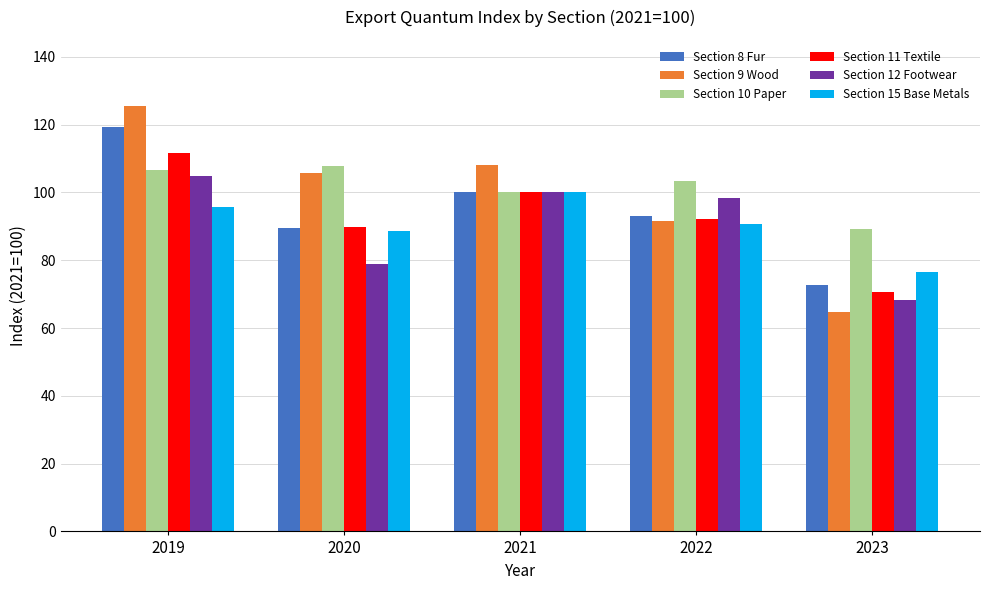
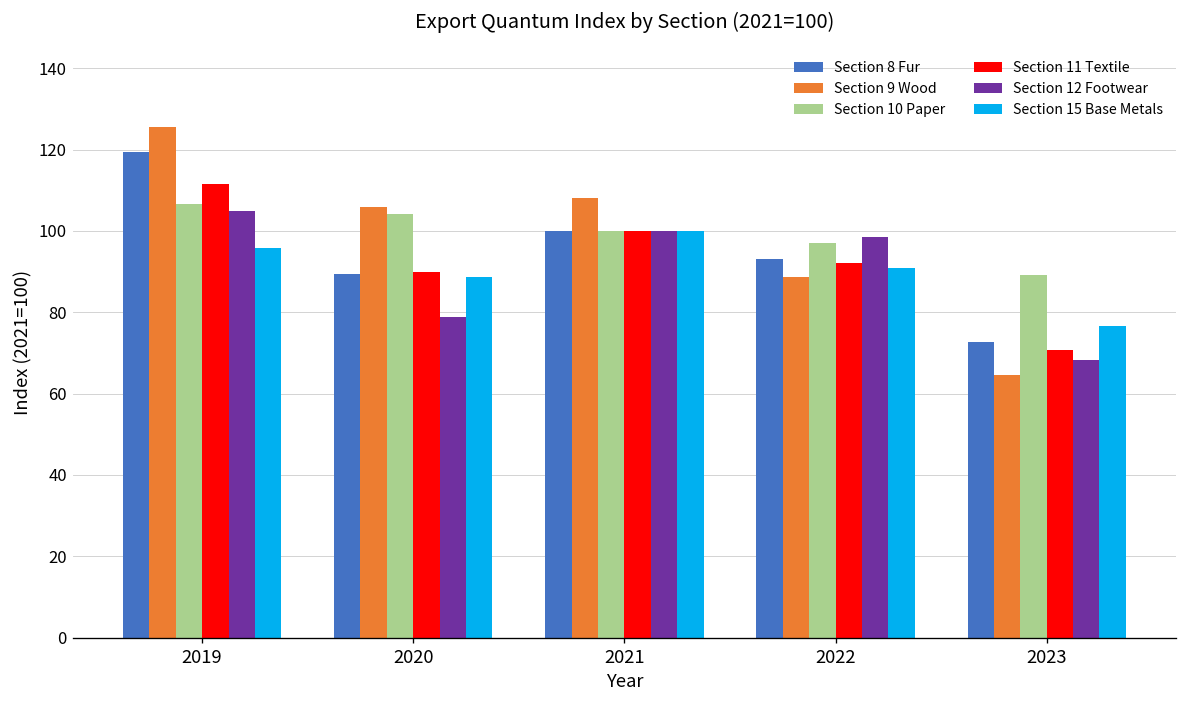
  {
    "Section 8 Fur": {
      "2019": 119,
      "2020": 89,
      "2021": 100,
      "2022": 93,
      "2023": 73
    },
    "Section 9 Wood": {
      "2019": 126,
      "2020": 106,
      "2021": 108,
-     "2022": 92,
+     "2022": 89,
      "2023": 65
    },
    "Section 10 Paper": {
      "2019": 107,
-     "2020": 108,
+     "2020": 104,
      "2021": 100,
-     "2022": 103,
+     "2022": 97,
      "2023": 89
    },
    "Section 11 Textile": {
      "2019": 112,
      "2020": 90,
      "2021": 100,
      "2022": 92,
      "2023": 71
    },
    "Section 12 Footwear": {
      "2019": 105,
      "2020": 79,
      "2021": 100,
      "2022": 98,
      "2023": 68
    },
    "Section 15 Base Metals": {
      "2019": 96,
      "2020": 89,
      "2021": 100,
      "2022": 91,
      "2023": 77
    }
  }
